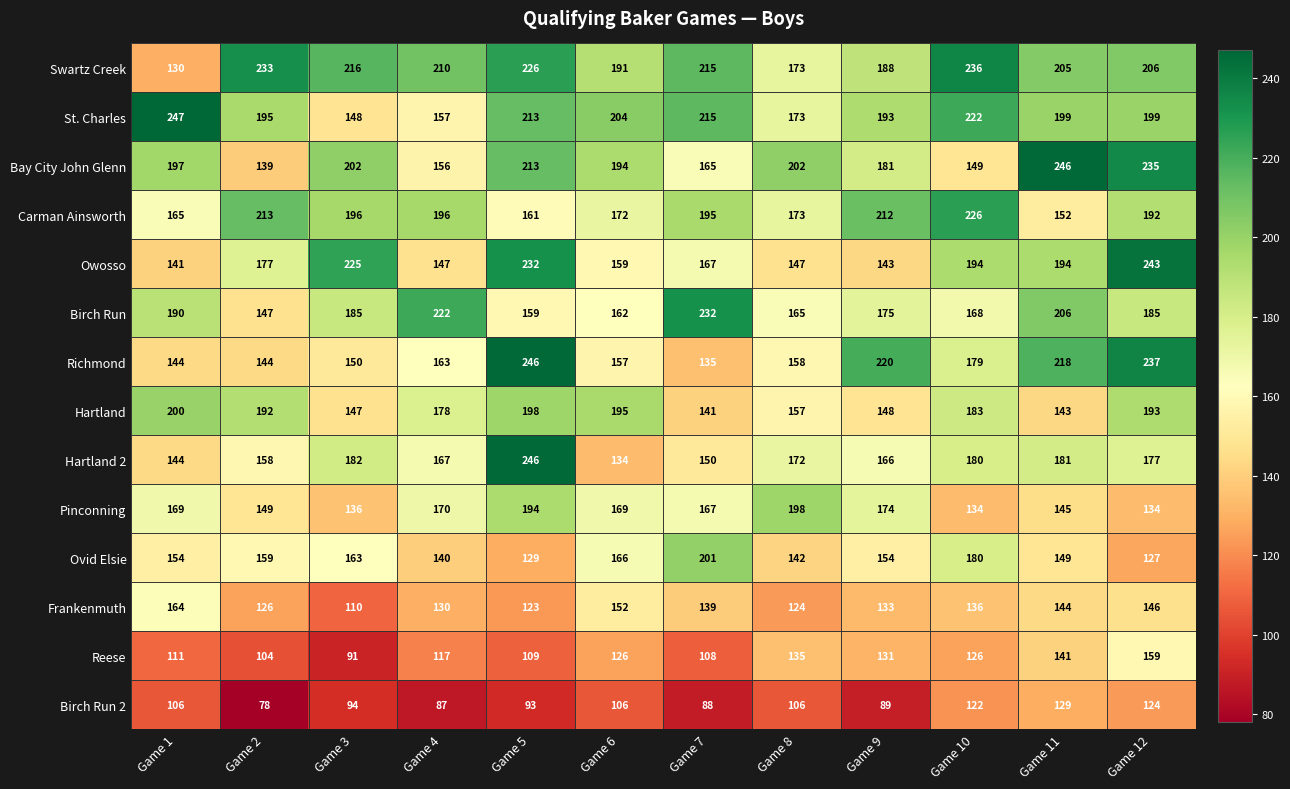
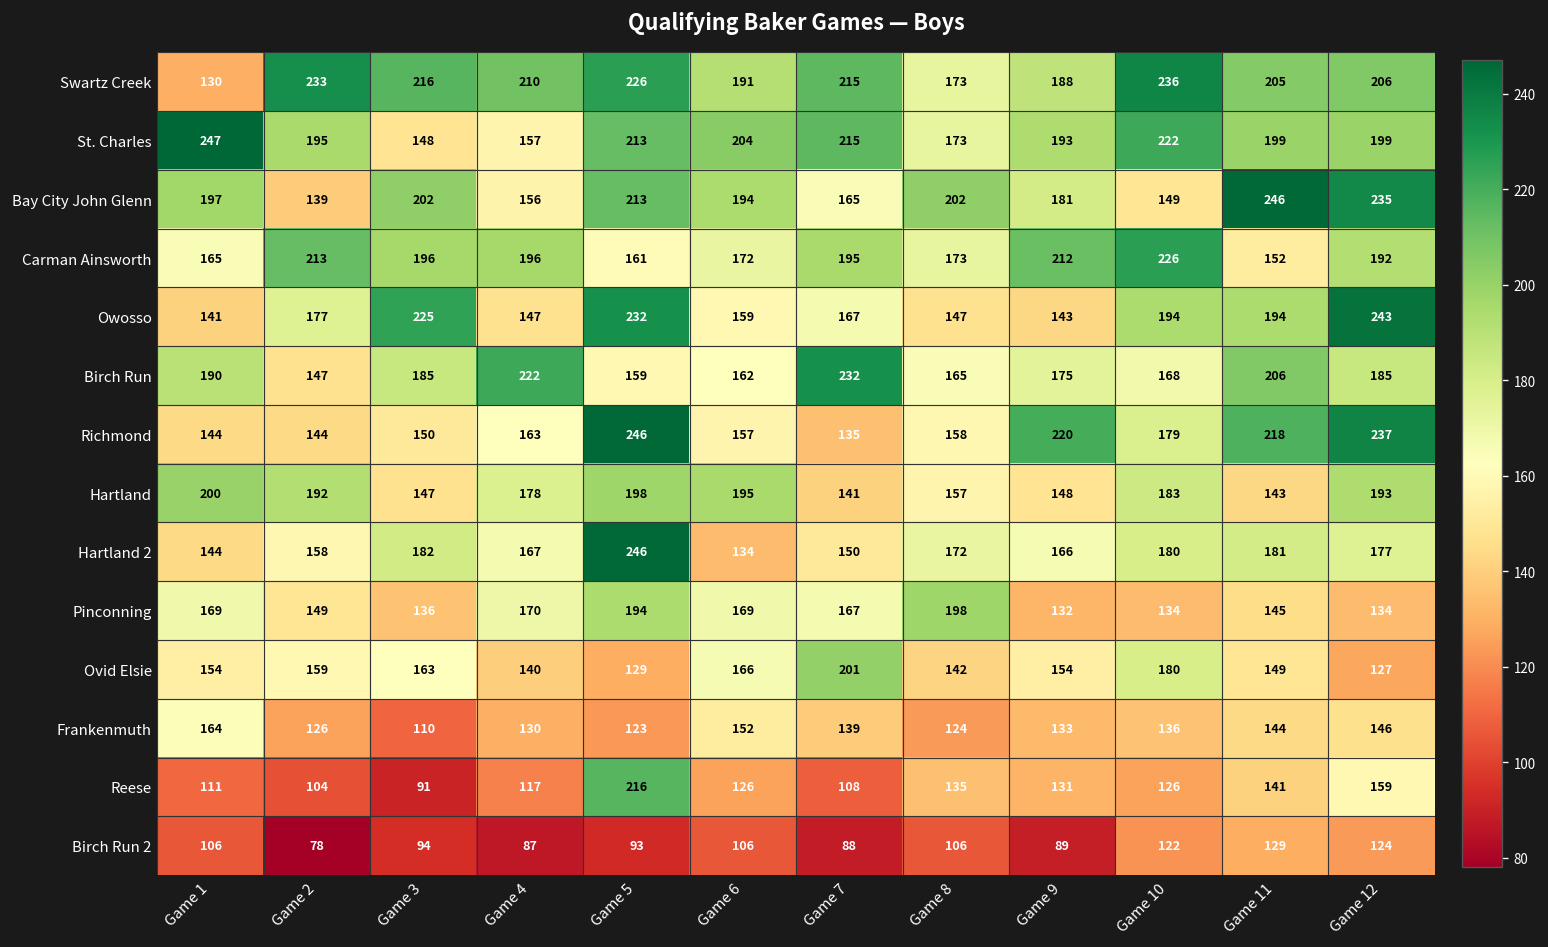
  {
    "Swartz Creek": {
      "Game 1": 130,
      "Game 2": 233,
      "Game 3": 216,
      "Game 4": 210,
      "Game 5": 226,
      "Game 6": 191,
      "Game 7": 215,
      "Game 8": 173,
      "Game 9": 188,
      "Game 10": 236,
      "Game 11": 205,
      "Game 12": 206
    },
    "St. Charles": {
      "Game 1": 247,
      "Game 2": 195,
      "Game 3": 148,
      "Game 4": 157,
      "Game 5": 213,
      "Game 6": 204,
      "Game 7": 215,
      "Game 8": 173,
      "Game 9": 193,
      "Game 10": 222,
      "Game 11": 199,
      "Game 12": 199
    },
    "Bay City John Glenn": {
      "Game 1": 197,
      "Game 2": 139,
      "Game 3": 202,
      "Game 4": 156,
      "Game 5": 213,
      "Game 6": 194,
      "Game 7": 165,
      "Game 8": 202,
      "Game 9": 181,
      "Game 10": 149,
      "Game 11": 246,
      "Game 12": 235
    },
    "Carman Ainsworth": {
      "Game 1": 165,
      "Game 2": 213,
      "Game 3": 196,
      "Game 4": 196,
      "Game 5": 161,
      "Game 6": 172,
      "Game 7": 195,
      "Game 8": 173,
      "Game 9": 212,
      "Game 10": 226,
      "Game 11": 152,
      "Game 12": 192
    },
    "Owosso": {
      "Game 1": 141,
      "Game 2": 177,
      "Game 3": 225,
      "Game 4": 147,
      "Game 5": 232,
      "Game 6": 159,
      "Game 7": 167,
      "Game 8": 147,
      "Game 9": 143,
      "Game 10": 194,
      "Game 11": 194,
      "Game 12": 243
    },
    "Birch Run": {
      "Game 1": 190,
      "Game 2": 147,
      "Game 3": 185,
      "Game 4": 222,
      "Game 5": 159,
      "Game 6": 162,
      "Game 7": 232,
      "Game 8": 165,
      "Game 9": 175,
      "Game 10": 168,
      "Game 11": 206,
      "Game 12": 185
    },
    "Richmond": {
      "Game 1": 144,
      "Game 2": 144,
      "Game 3": 150,
      "Game 4": 163,
      "Game 5": 246,
      "Game 6": 157,
      "Game 7": 135,
      "Game 8": 158,
      "Game 9": 220,
      "Game 10": 179,
      "Game 11": 218,
      "Game 12": 237
    },
    "Hartland": {
      "Game 1": 200,
      "Game 2": 192,
      "Game 3": 147,
      "Game 4": 178,
      "Game 5": 198,
      "Game 6": 195,
      "Game 7": 141,
      "Game 8": 157,
      "Game 9": 148,
      "Game 10": 183,
      "Game 11": 143,
      "Game 12": 193
    },
    "Hartland 2": {
      "Game 1": 144,
      "Game 2": 158,
      "Game 3": 182,
      "Game 4": 167,
      "Game 5": 246,
      "Game 6": 134,
      "Game 7": 150,
      "Game 8": 172,
      "Game 9": 166,
      "Game 10": 180,
      "Game 11": 181,
      "Game 12": 177
    },
    "Pinconning": {
      "Game 1": 169,
      "Game 2": 149,
      "Game 3": 136,
      "Game 4": 170,
      "Game 5": 194,
      "Game 6": 169,
      "Game 7": 167,
      "Game 8": 198,
-     "Game 9": 174,
+     "Game 9": 132,
      "Game 10": 134,
      "Game 11": 145,
      "Game 12": 134
    },
    "Ovid Elsie": {
      "Game 1": 154,
      "Game 2": 159,
      "Game 3": 163,
      "Game 4": 140,
      "Game 5": 129,
      "Game 6": 166,
      "Game 7": 201,
      "Game 8": 142,
      "Game 9": 154,
      "Game 10": 180,
      "Game 11": 149,
      "Game 12": 127
    },
    "Frankenmuth": {
      "Game 1": 164,
      "Game 2": 126,
      "Game 3": 110,
      "Game 4": 130,
      "Game 5": 123,
      "Game 6": 152,
      "Game 7": 139,
      "Game 8": 124,
      "Game 9": 133,
      "Game 10": 136,
      "Game 11": 144,
      "Game 12": 146
    },
    "Reese": {
      "Game 1": 111,
      "Game 2": 104,
      "Game 3": 91,
      "Game 4": 117,
-     "Game 5": 109,
+     "Game 5": 216,
      "Game 6": 126,
      "Game 7": 108,
      "Game 8": 135,
      "Game 9": 131,
      "Game 10": 126,
      "Game 11": 141,
      "Game 12": 159
    },
    "Birch Run 2": {
      "Game 1": 106,
      "Game 2": 78,
      "Game 3": 94,
      "Game 4": 87,
      "Game 5": 93,
      "Game 6": 106,
      "Game 7": 88,
      "Game 8": 106,
      "Game 9": 89,
      "Game 10": 122,
      "Game 11": 129,
      "Game 12": 124
    }
  }
